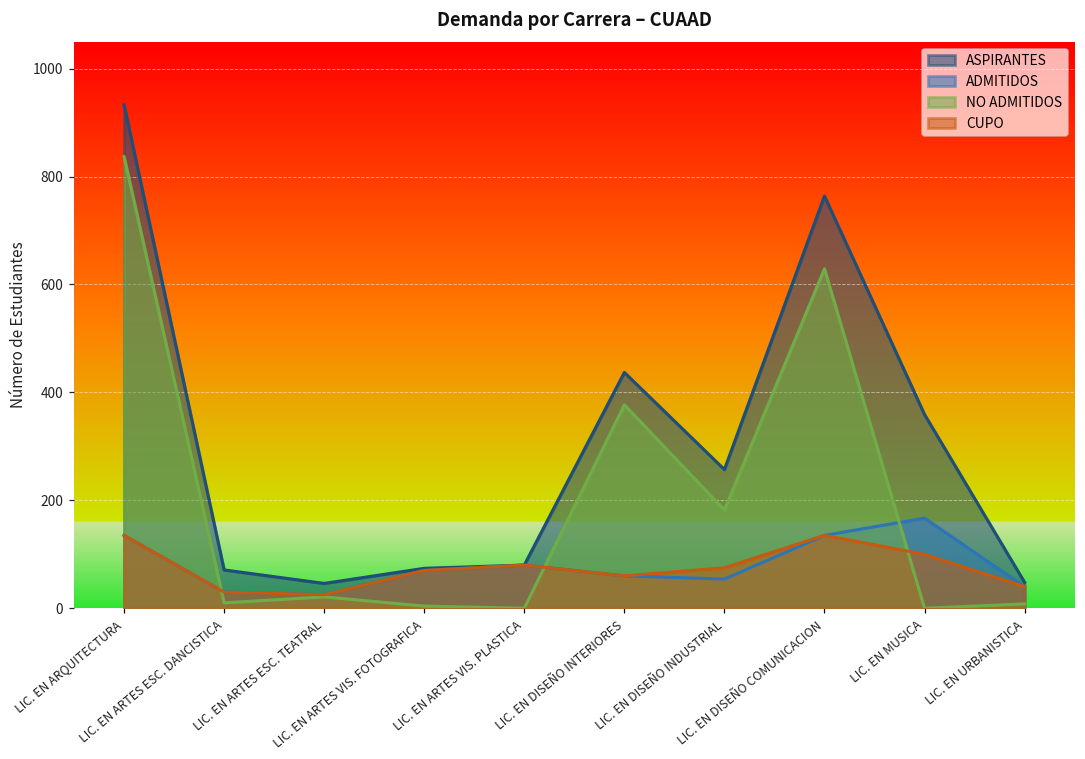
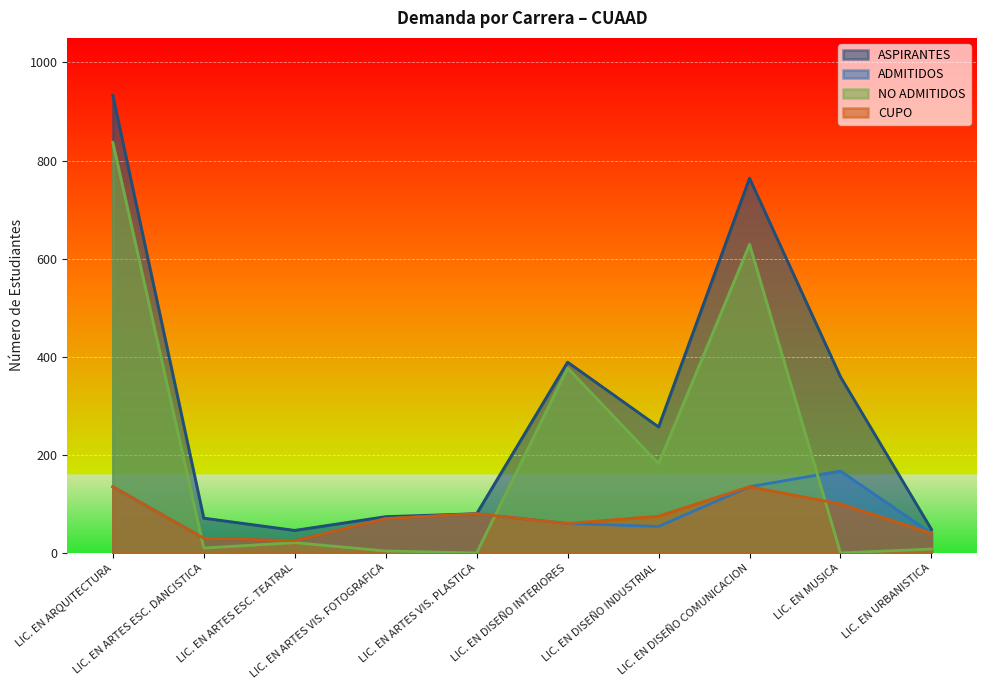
  {
    "ASPIRANTES": {
      "LIC. EN ARQUITECTURA": 930,
      "LIC. EN ARTES ESC. DANCISTICA": 70,
      "LIC. EN ARTES ESC. TEATRAL": 50,
-     "LIC. EN DISEÑO INTERIORES": 440,
+     "LIC. EN DISEÑO INTERIORES": 390,
      "LIC. EN DISEÑO INDUSTRIAL": 260,
      "LIC. EN DISEÑO COMUNICACION": 760,
      "LIC. EN MUSICA": 360,
      "LIC. EN URBANISTICA": 50
    },
    "ADMITIDOS": {
      "LIC. EN DISEÑO INDUSTRIAL": 50,
      "LIC. EN MUSICA": 170
    },
    "NO ADMITIDOS": {
      "LIC. EN ARQUITECTURA": 840,
      "LIC. EN ARTES ESC. DANCISTICA": 10,
      "LIC. EN ARTES VIS. FOTOGRAFICA": 0,
      "LIC. EN ARTES VIS. PLASTICA": 0,
      "LIC. EN DISEÑO INTERIORES": 380,
      "LIC. EN DISEÑO INDUSTRIAL": 180,
      "LIC. EN DISEÑO COMUNICACION": 630,
      "LIC. EN MUSICA": 0,
      "LIC. EN URBANISTICA": 10
    },
    "CUPO": {
      "LIC. EN DISEÑO INDUSTRIAL": 80,
      "LIC. EN MUSICA": 100
    }
  }
